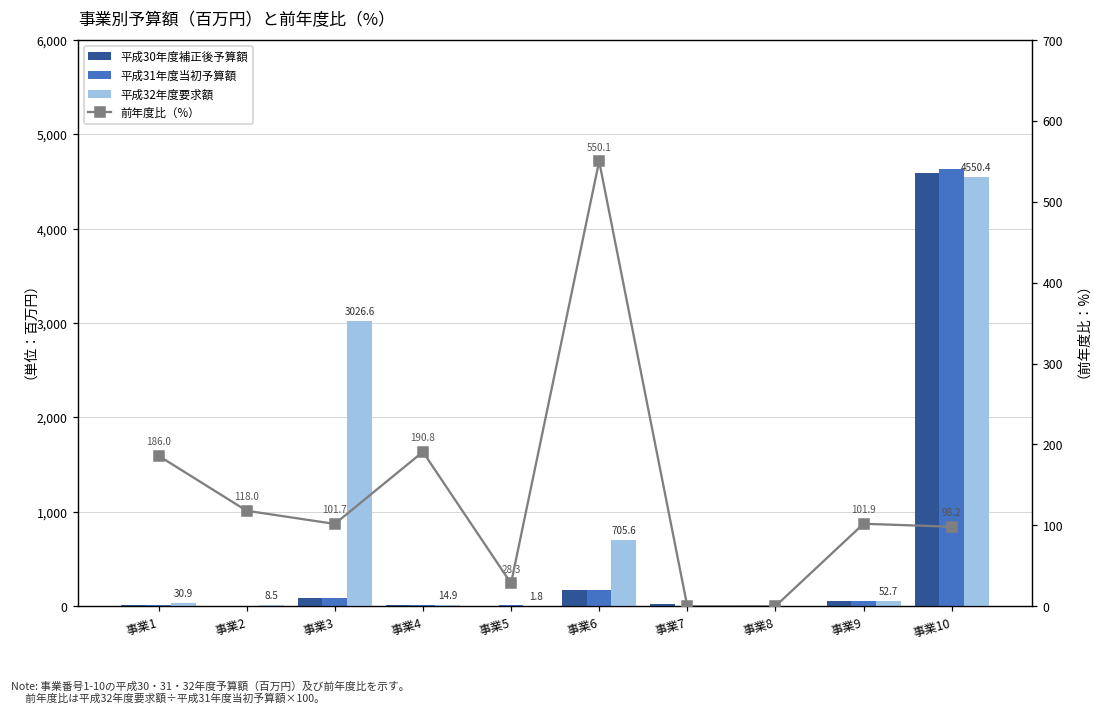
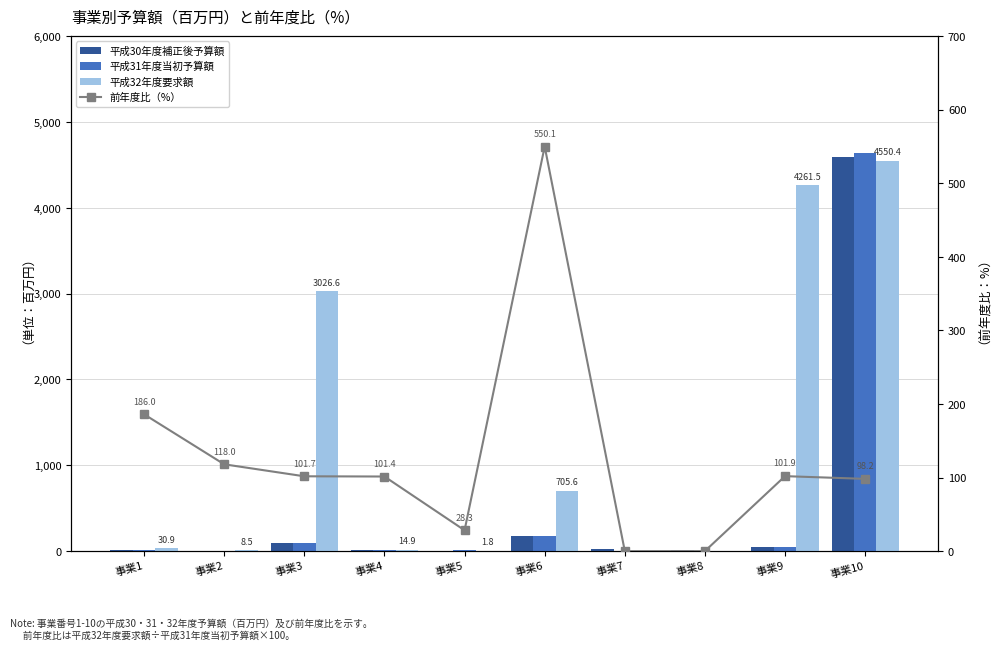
  {
    "平成32年度要求額": {
      "事業1": 30.9,
      "事業2": 8.5,
      "事業3": 3026.6,
      "事業4": 14.9,
      "事業5": 1.8,
      "事業6": 705.6,
-     "事業9": 52.7,
+     "事業9": 4261.5,
      "事業10": 4550.4
    },
    "前年度比（%）": {
      "事業1": 186.0,
      "事業2": 118.0,
      "事業3": 101.7,
-     "事業4": 190.8,
+     "事業4": 101.4,
      "事業5": 28.3,
      "事業6": 550.1,
      "事業9": 101.9,
      "事業10": 98.2
    }
  }
